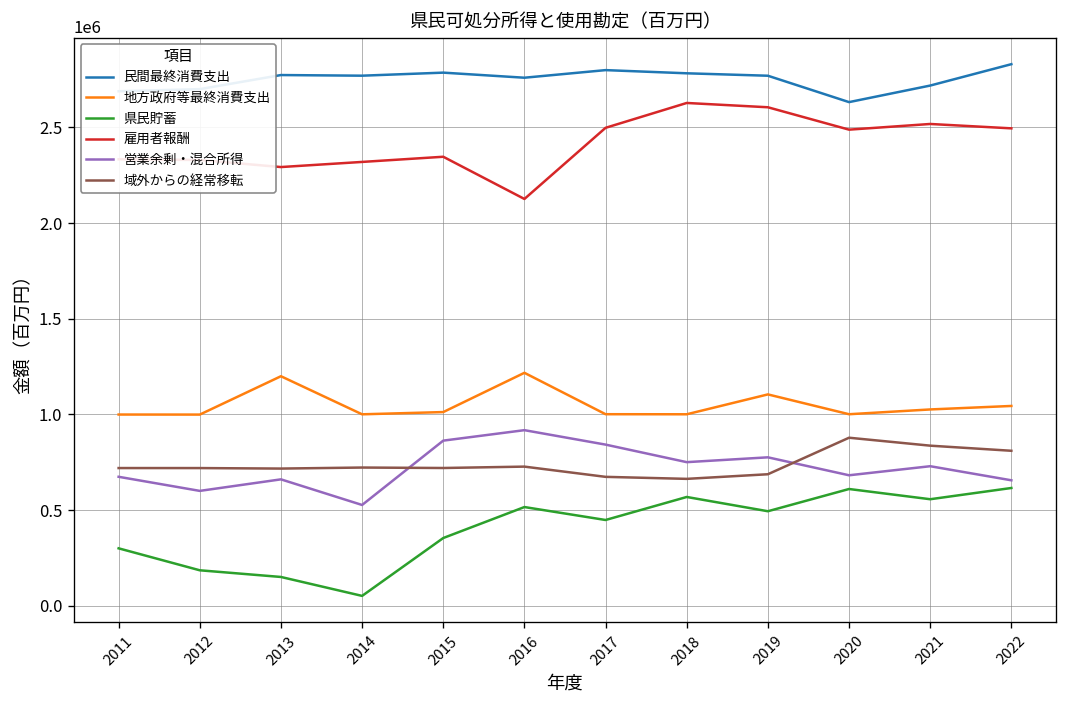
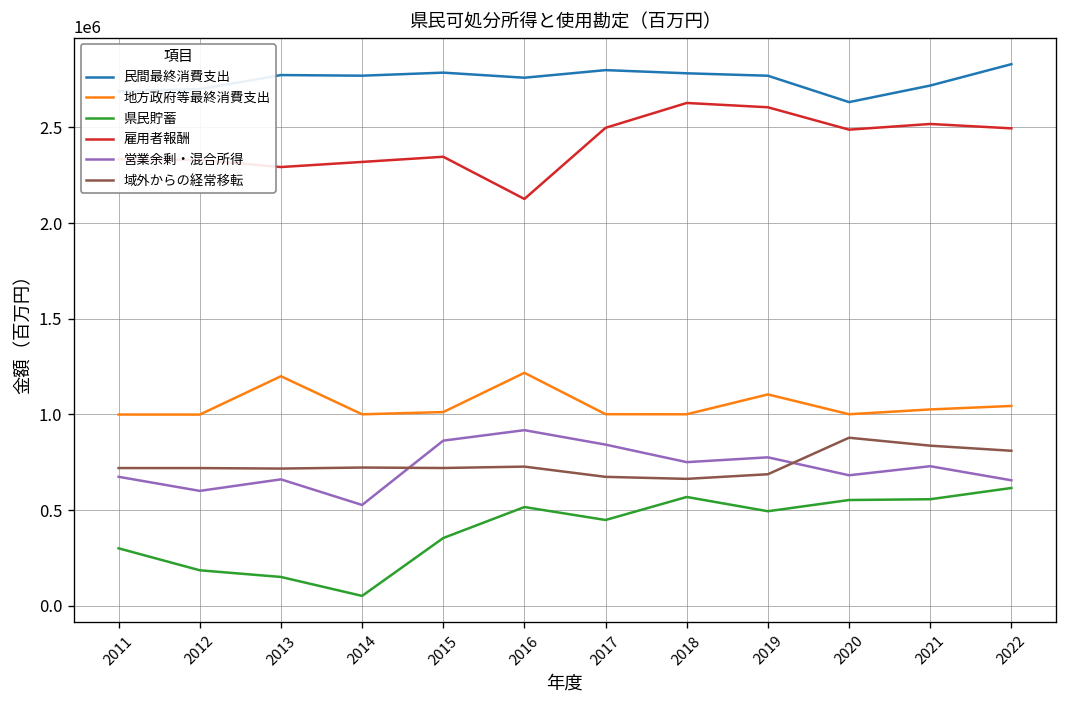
  {
    "民間最終消費支出": {
      "2013": 2770000,
      "2014": 2770000,
      "2015": 2790000,
      "2016": 2760000,
      "2017": 2800000,
      "2018": 2780000,
      "2019": 2770000,
      "2020": 2630000,
      "2021": 2720000,
      "2022": 2830000
    },
    "地方政府等最終消費支出": {
      "2011": 1000000,
      "2012": 1000000,
      "2013": 1200000,
      "2014": 1000000,
      "2015": 1010000,
      "2016": 1220000,
      "2017": 1000000,
      "2018": 1000000,
      "2019": 1100000,
      "2020": 1000000,
      "2021": 1030000,
      "2022": 1040000
    },
    "県民貯蓄": {
      "2011": 300000,
      "2012": 180000,
      "2013": 150000,
      "2014": 50000,
      "2015": 350000,
      "2016": 520000,
      "2017": 450000,
      "2018": 570000,
      "2019": 490000,
-     "2020": 610000,
+     "2020": 550000,
      "2021": 560000,
      "2022": 620000
    },
    "雇用者報酬": {
      "2013": 2290000,
      "2014": 2320000,
      "2015": 2350000,
      "2016": 2130000,
      "2017": 2500000,
      "2018": 2630000,
      "2019": 2610000,
      "2020": 2490000,
      "2021": 2520000,
      "2022": 2500000
    },
    "営業余剰・混合所得": {
      "2011": 670000,
      "2012": 600000,
      "2013": 660000,
      "2014": 530000,
      "2015": 860000,
      "2016": 920000,
      "2017": 840000,
      "2018": 750000,
      "2019": 780000,
      "2020": 680000,
      "2021": 730000,
      "2022": 660000
    },
    "域外からの経常移転": {
      "2011": 720000,
      "2012": 720000,
      "2013": 720000,
      "2014": 720000,
      "2015": 720000,
      "2016": 730000,
      "2017": 670000,
      "2018": 660000,
      "2019": 690000,
      "2020": 880000,
      "2021": 840000,
      "2022": 810000
    }
  }
